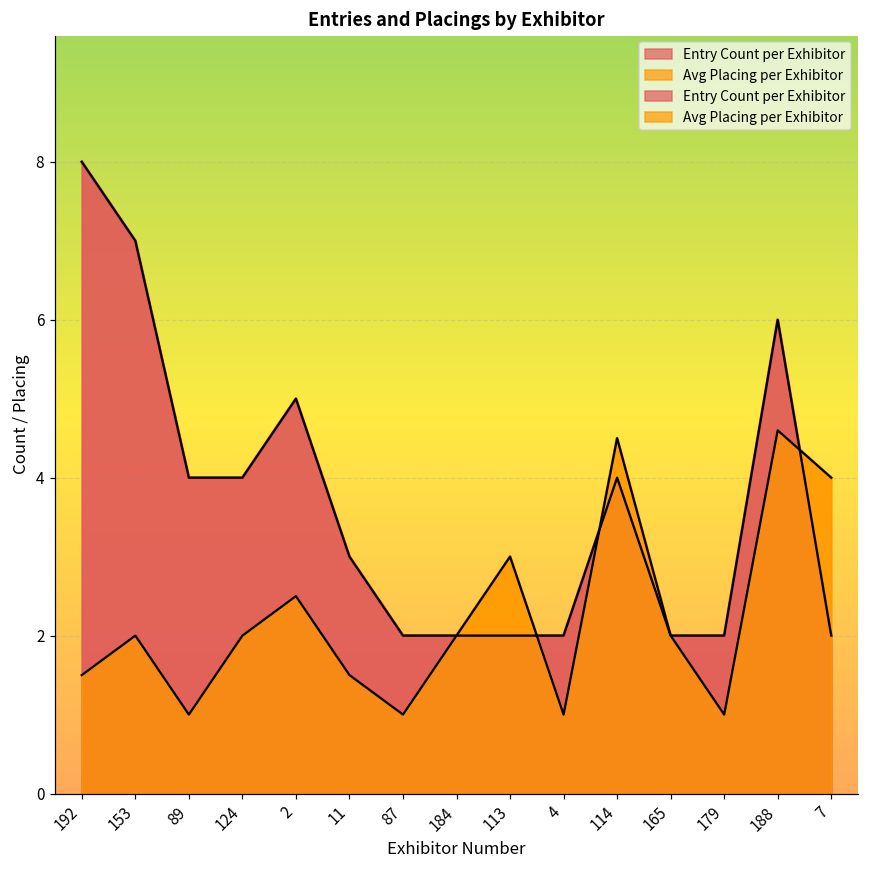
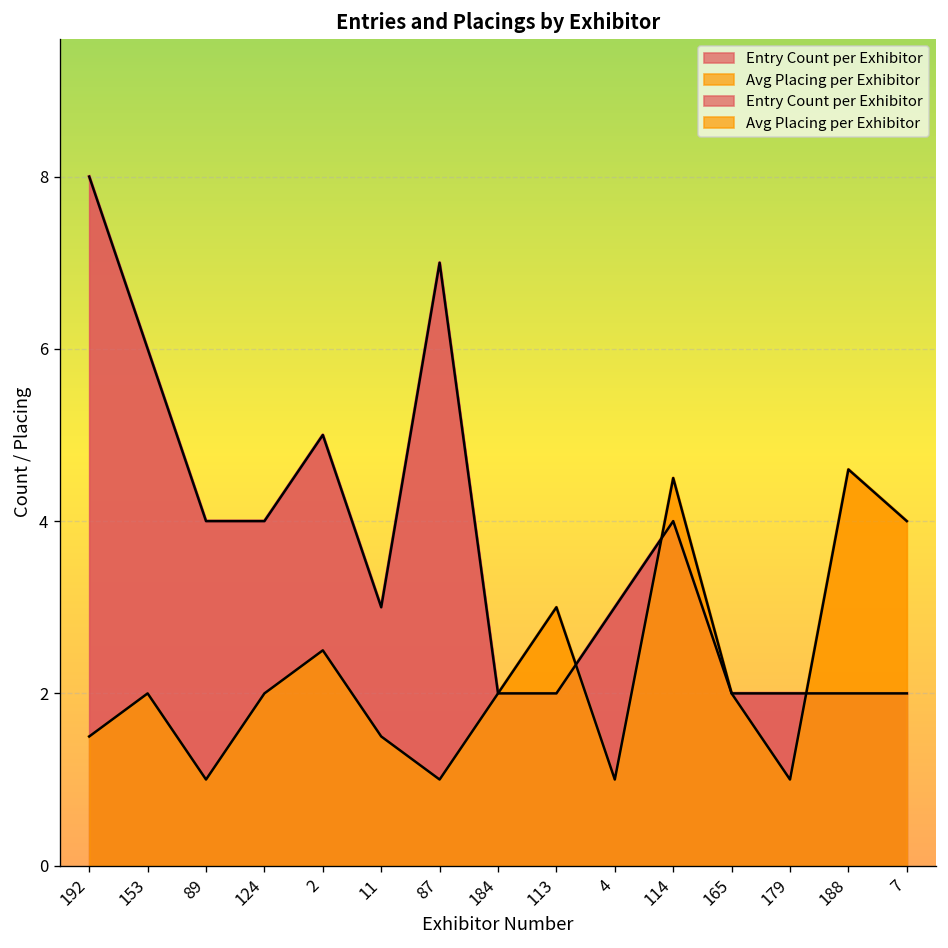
  {
    "Entry Count per Exhibitor": {
      "192": 8,
-     "153": 7,
+     "153": 6,
      "89": 4,
      "124": 4,
      "2": 5,
      "11": 3,
-     "87": 2,
+     "87": 7,
      "113": 2,
-     "4": 2,
+     "4": 3,
      "114": 4,
      "179": 2,
-     "188": 6,
+     "188": 2,
      "7": 2
    },
    "Avg Placing per Exhibitor": {
      "192": 1.5,
      "153": 2,
      "89": 1,
      "124": 2,
      "2": 2.5,
      "11": 1.5,
      "87": 1,
      "113": 3,
      "4": 1,
      "114": 4.5,
      "179": 1,
      "188": 4.6,
      "7": 4
    }
  }
